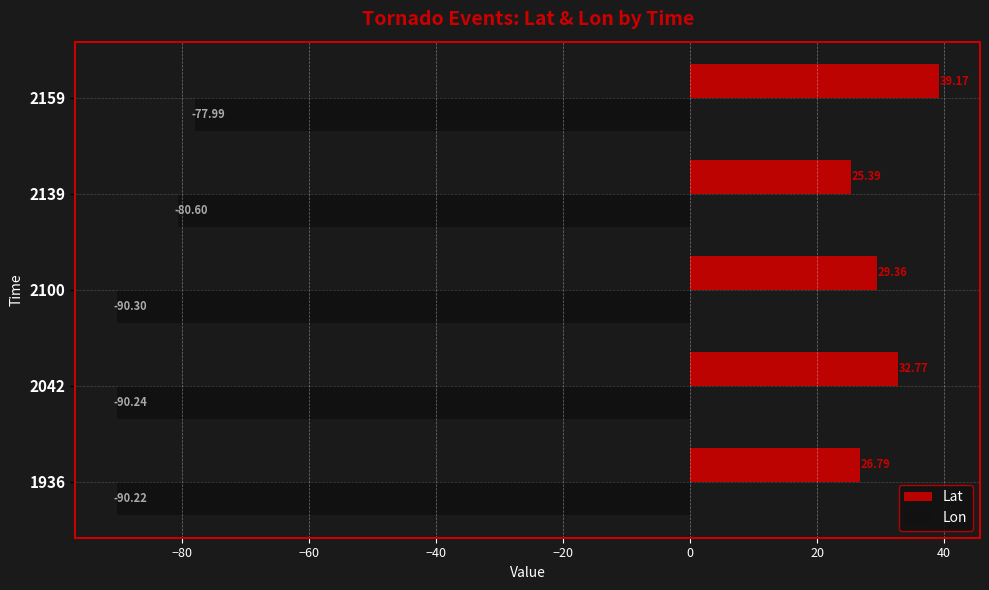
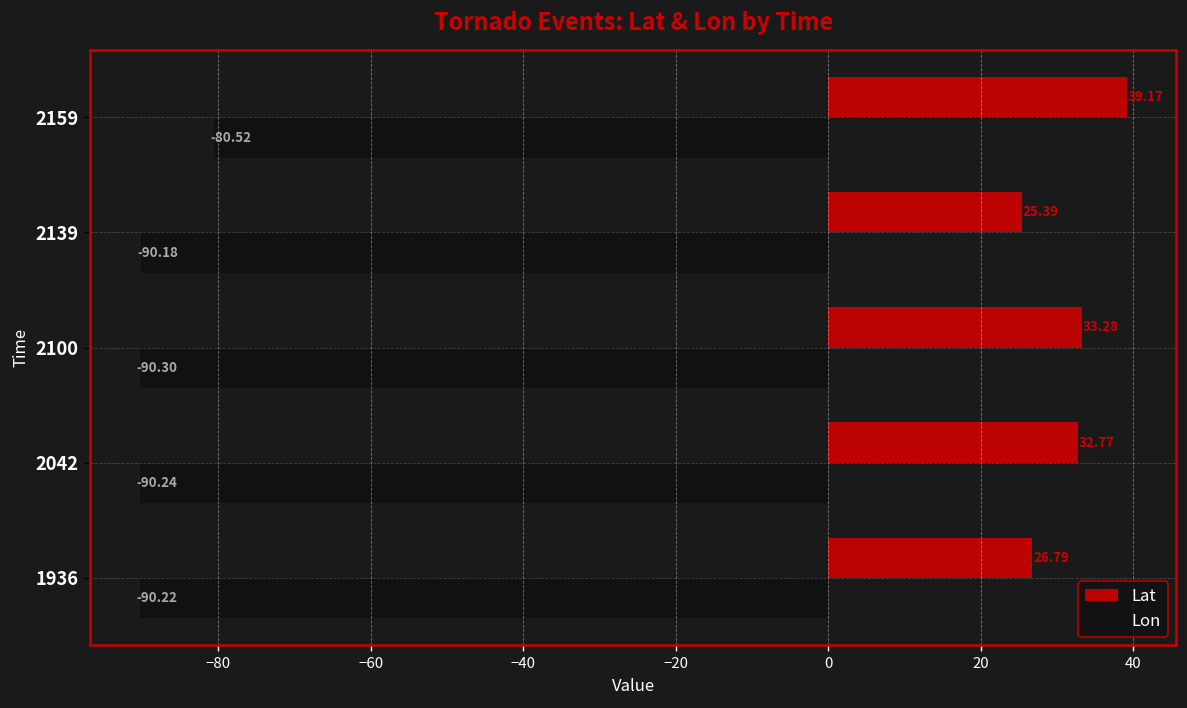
  {
    "Lat": {
      "2159": 39.17,
      "2139": 25.39,
-     "2100": 29.36,
+     "2100": 33.28,
      "2042": 32.77,
      "1936": 26.79
    },
    "Lon": {
-     "2159": -77.99,
-     "2139": -80.60,
+     "2159": -80.52,
+     "2139": -90.18,
      "2100": -90.30,
      "2042": -90.24,
      "1936": -90.22
    }
  }
